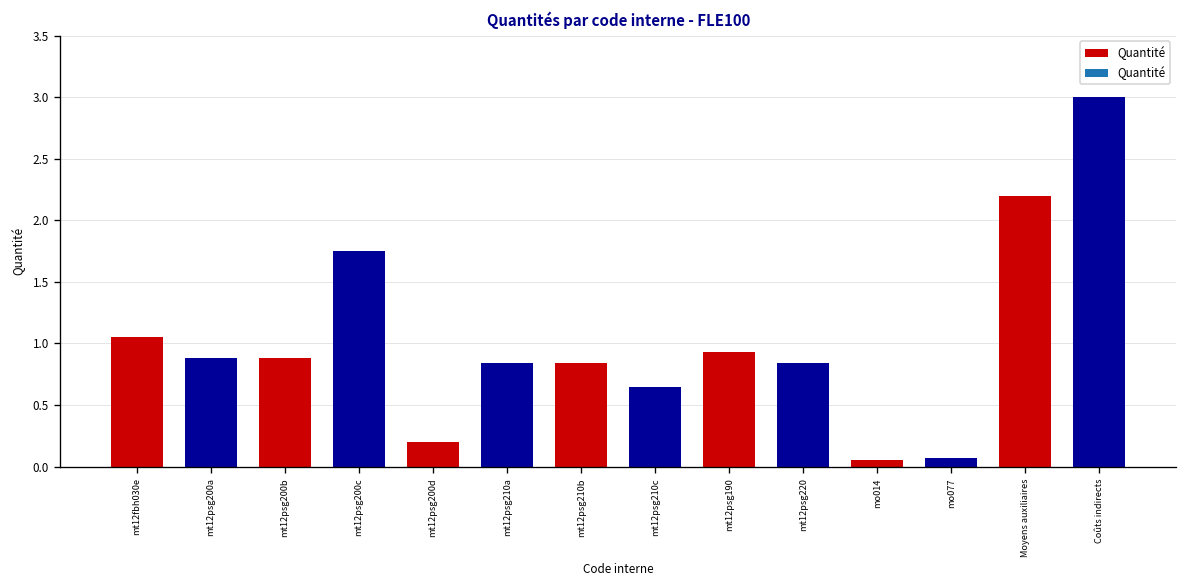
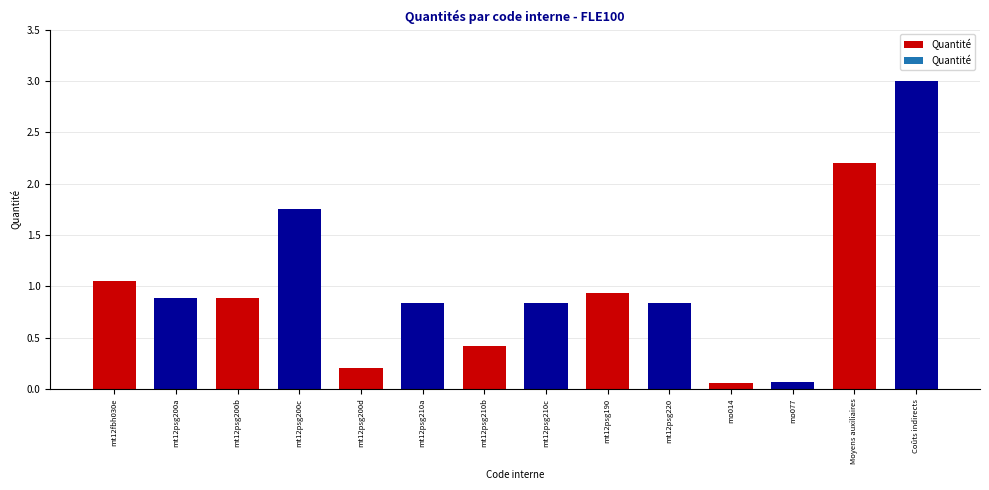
  {
    "mt12fbh030e": 1.05,
    "mt12psg200a": 0.88,
    "mt12psg200b": 0.88,
    "mt12psg200c": 1.75,
    "mt12psg200d": 0.20,
    "mt12psg210a": 0.84,
-   "mt12psg210b": 0.84,
-   "mt12psg210c": 0.65,
+   "mt12psg210b": 0.42,
+   "mt12psg210c": 0.84,
    "mt12psg190": 0.93,
    "mt12psg220": 0.84,
    "mo014": 0.05,
    "mo077": 0.07,
    "Moyens auxiliaires": 2.20,
    "Coûts indirects": 3.00
  }
